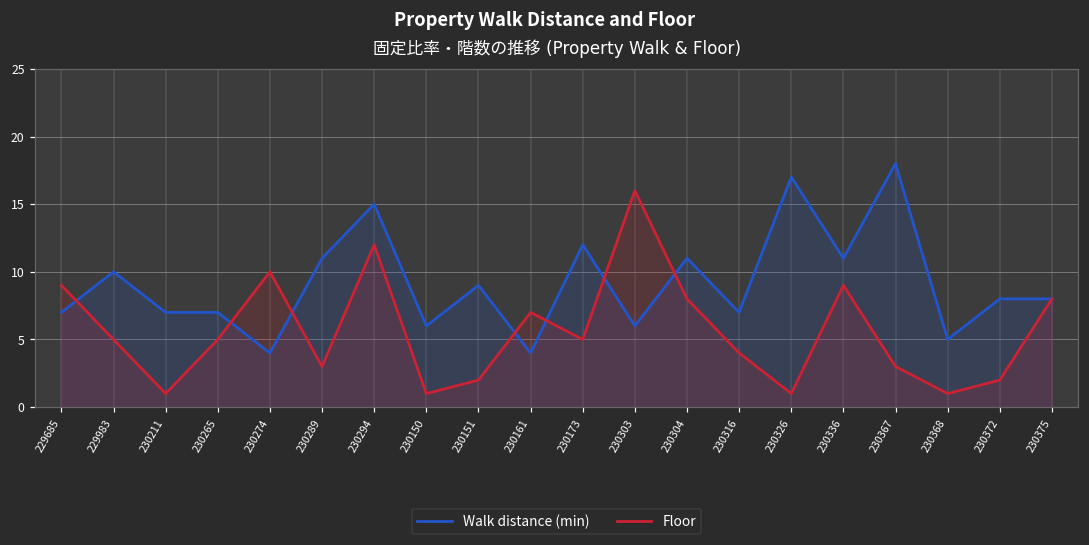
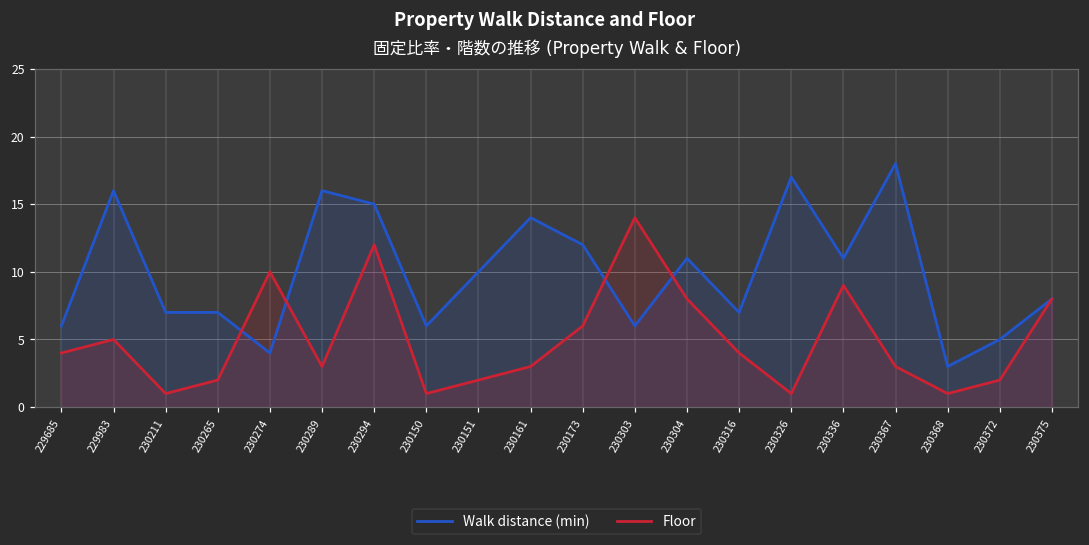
  {
    "Walk distance (min)": {
-     "229685": 7,
-     "229983": 10,
+     "229685": 6,
+     "229983": 16,
      "230211": 7,
      "230265": 7,
      "230274": 4,
-     "230289": 11,
+     "230289": 16,
      "230294": 15,
      "230150": 6,
-     "230151": 9,
-     "230161": 4,
+     "230151": 10,
+     "230161": 14,
      "230173": 12,
      "230303": 6,
      "230304": 11,
      "230316": 7,
      "230326": 17,
      "230336": 11,
      "230367": 18,
-     "230368": 5,
-     "230372": 8
+     "230368": 3,
+     "230372": 5
    },
    "Floor": {
-     "229685": 9,
+     "229685": 4,
      "229983": 5,
      "230211": 1,
-     "230265": 5,
+     "230265": 2,
      "230274": 10,
      "230289": 3,
      "230294": 12,
      "230150": 1,
      "230151": 2,
-     "230161": 7,
-     "230173": 5,
-     "230303": 16,
+     "230161": 3,
+     "230173": 6,
+     "230303": 14,
      "230304": 8,
      "230316": 4,
      "230326": 1,
      "230336": 9,
      "230367": 3,
      "230368": 1,
      "230372": 2
    }
  }
